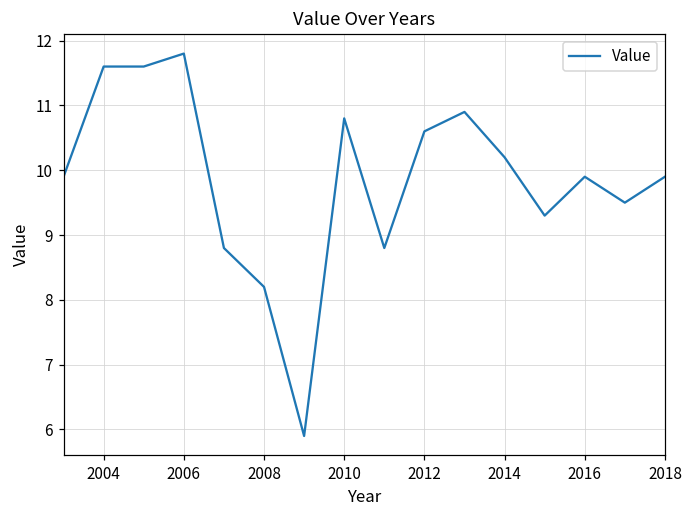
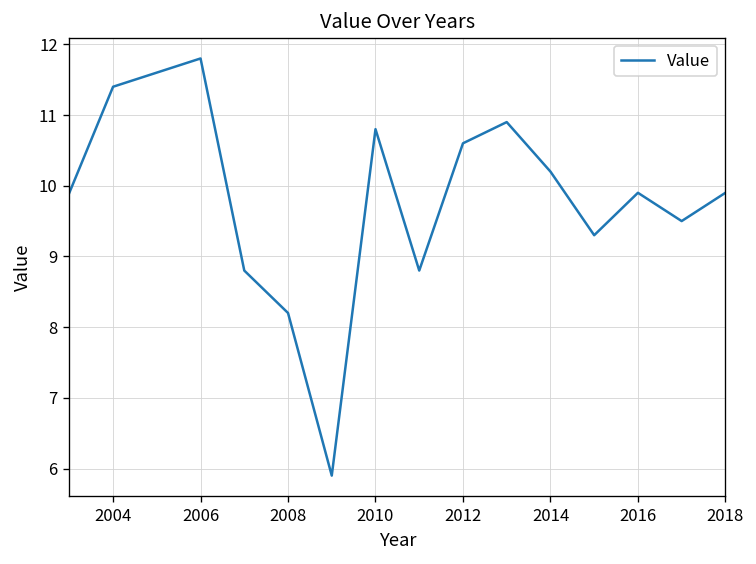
  {
-   "2004": 11.6,
+   "2004": 11.4,
    "2006": 11.8,
    "2008": 8.2,
    "2010": 10.8,
    "2012": 10.6,
    "2014": 10.2,
    "2016": 9.9,
    "2018": 9.9
  }
